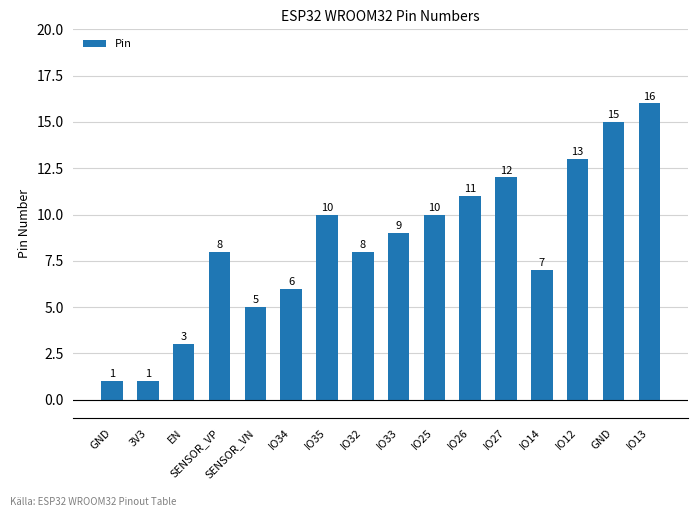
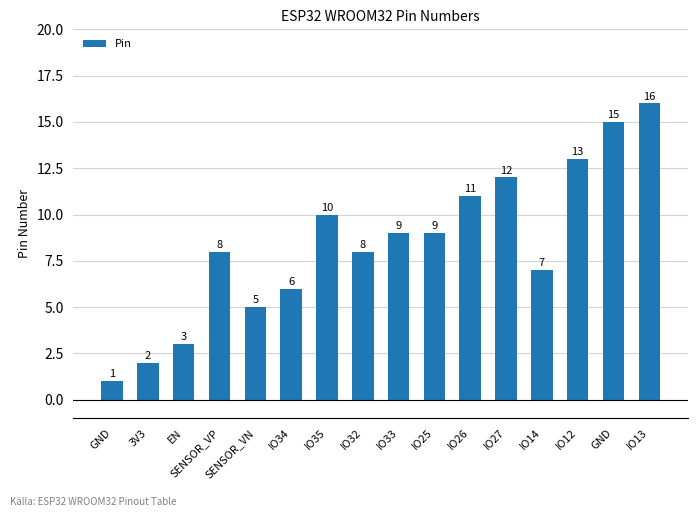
  {
-   "3V3": 1,
+   "3V3": 2,
    "EN": 3,
    "SENSOR_VP": 8,
    "SENSOR_VN": 5,
    "IO34": 6,
    "IO35": 10,
    "IO32": 8,
    "IO33": 9,
-   "IO25": 10,
+   "IO25": 9,
    "IO26": 11,
    "IO27": 12,
    "IO14": 7,
    "IO12": 13,
    "IO13": 16
  }
